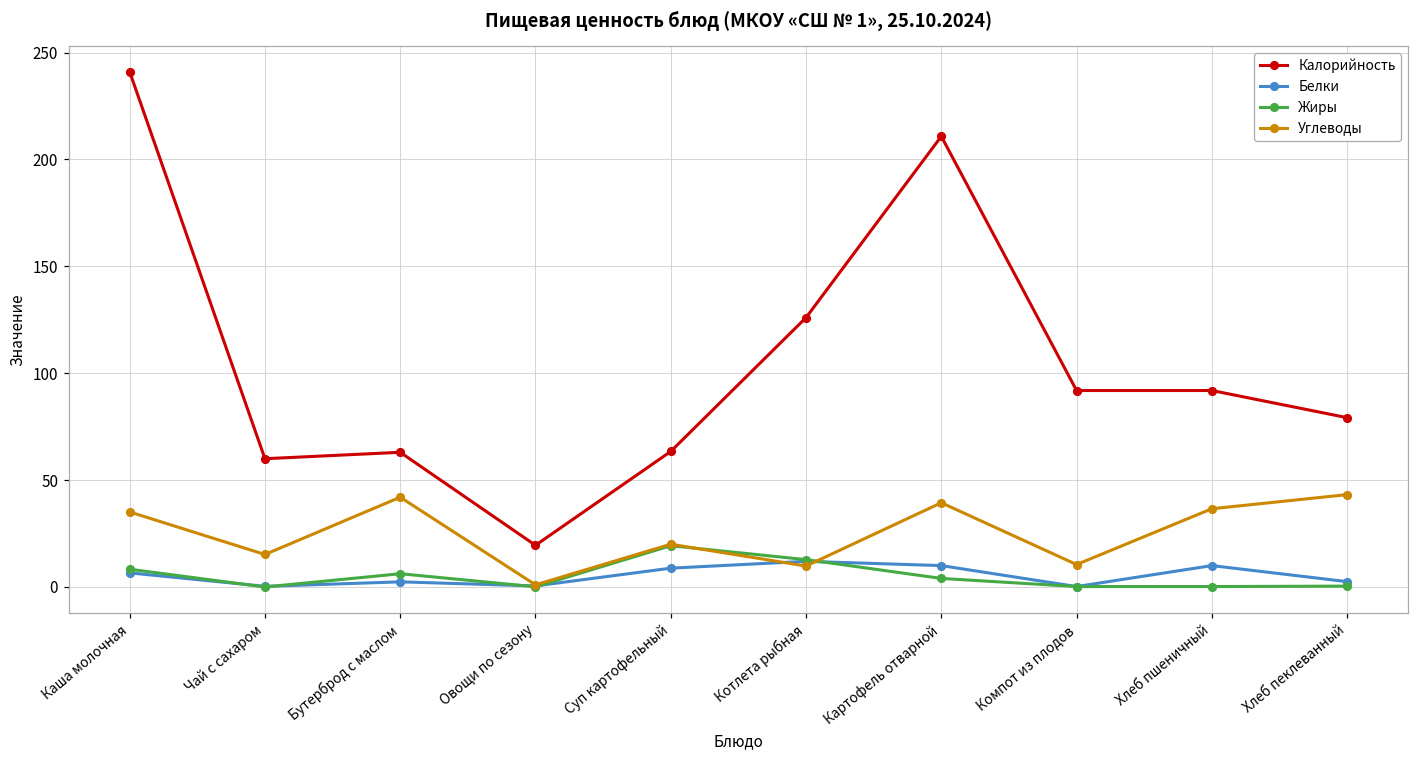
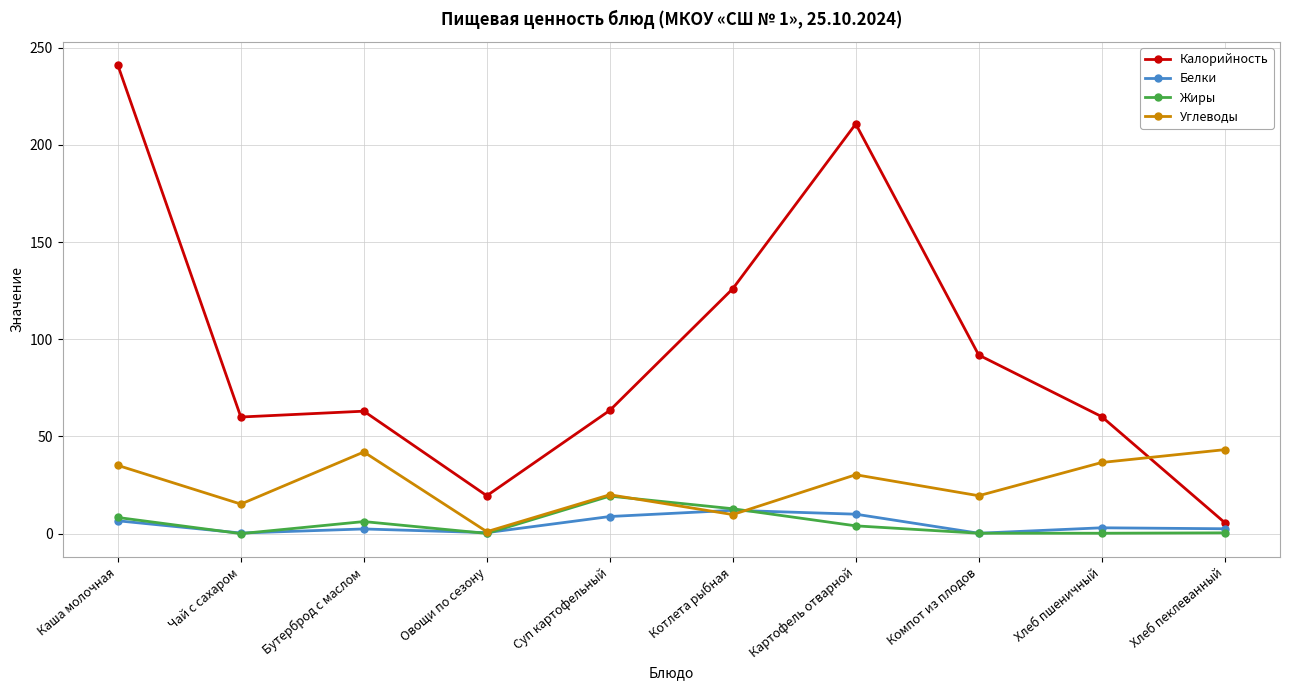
  {
    "Калорийность": {
      "Каша молочная": 241,
      "Чай с сахаром": 60,
      "Бутерброд с маслом": 63,
      "Овощи по сезону": 20,
      "Суп картофельный": 63,
      "Котлета рыбная": 126,
      "Картофель отварной": 211,
      "Компот из плодов": 92,
-     "Хлеб пшеничный": 92,
-     "Хлеб пеклеванный": 79
+     "Хлеб пшеничный": 60,
+     "Хлеб пеклеванный": 6
    },
    "Белки": {
      "Каша молочная": 7,
      "Бутерброд с маслом": 2,
      "Суп картофельный": 9,
      "Картофель отварной": 10,
-     "Хлеб пшеничный": 10,
+     "Хлеб пшеничный": 3,
      "Хлеб пеклеванный": 3
    },
    "Жиры": {
      "Каша молочная": 8,
      "Бутерброд с маслом": 6,
      "Картофель отварной": 4,
      "Хлеб пшеничный": 0,
      "Хлеб пеклеванный": 0
    },
    "Углеводы": {
      "Каша молочная": 35,
      "Чай с сахаром": 15,
      "Бутерброд с маслом": 42,
      "Котлета рыбная": 10,
-     "Картофель отварной": 39,
-     "Компот из плодов": 11,
+     "Картофель отварной": 30,
+     "Компот из плодов": 20,
      "Хлеб пшеничный": 37,
      "Хлеб пеклеванный": 43
    }
  }
